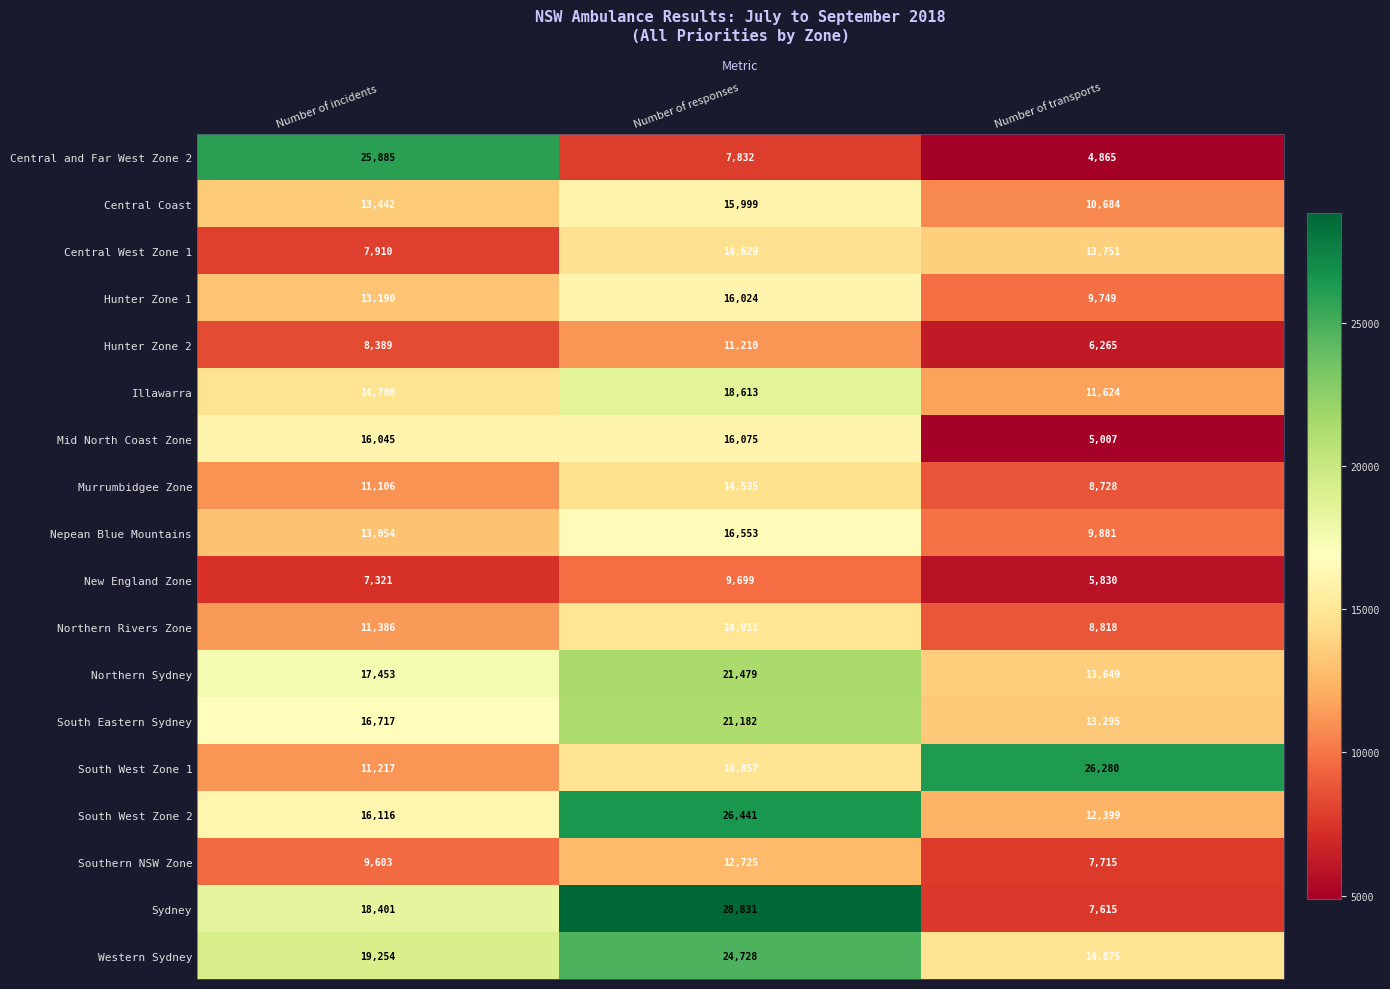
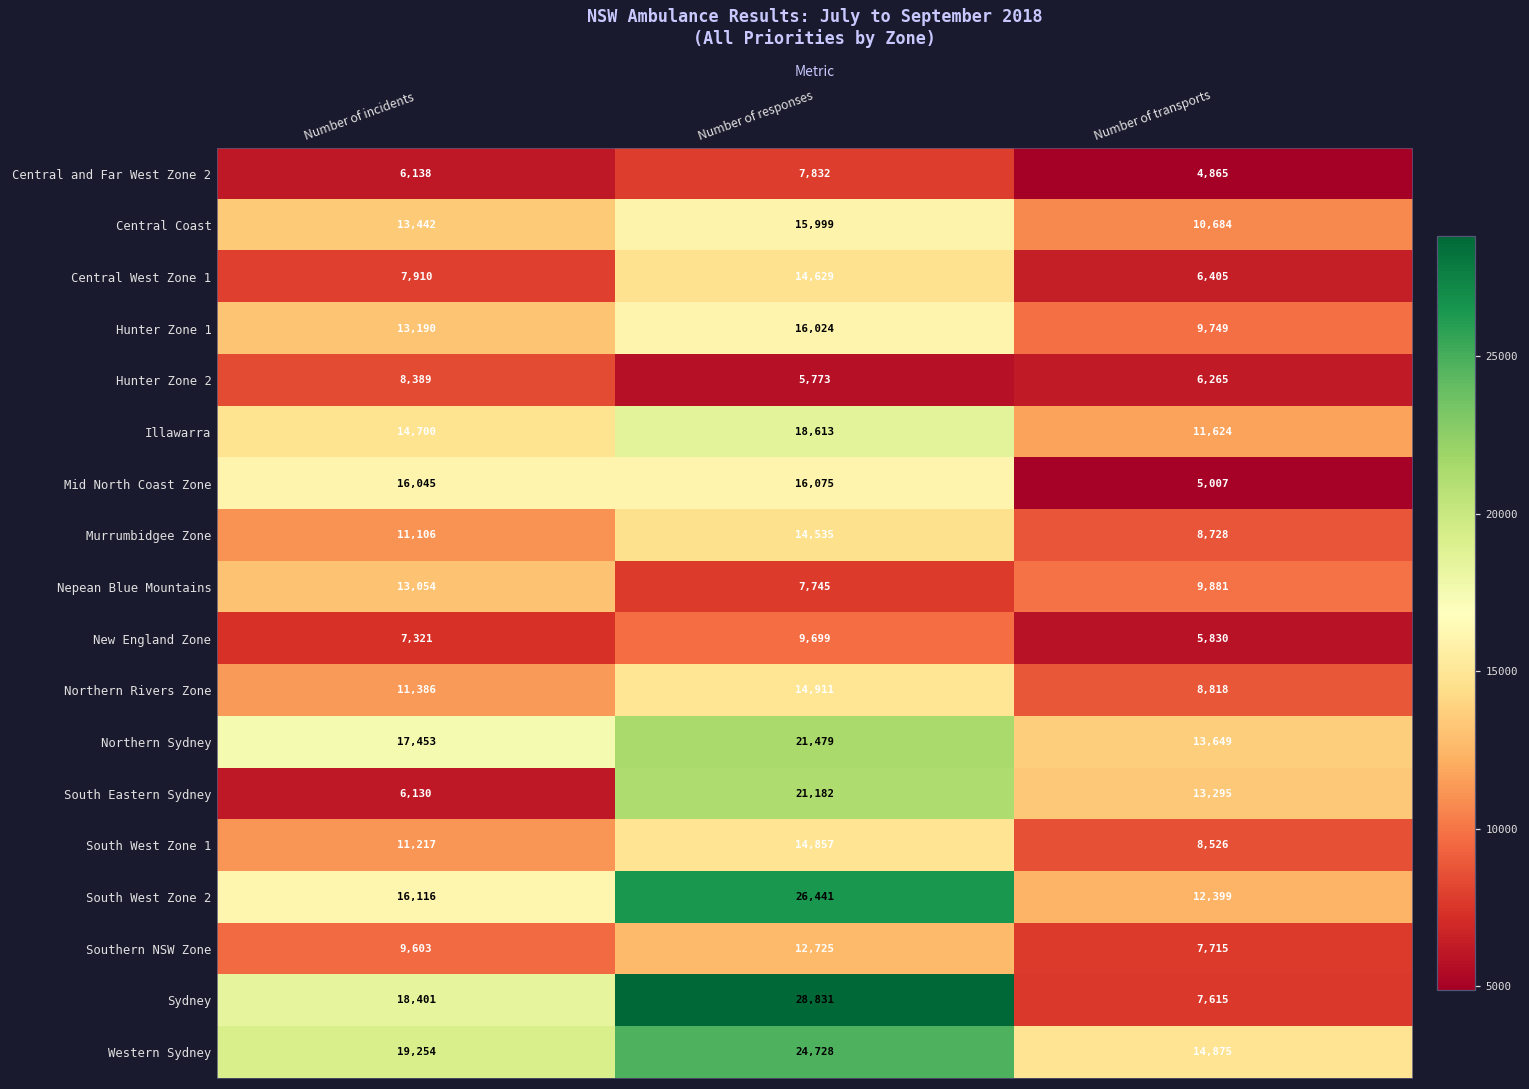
  {
    "Central and Far West Zone 2": {
-     "Number of incidents": "25,885",
+     "Number of incidents": "6,138",
      "Number of responses": "7,832",
      "Number of transports": "4,865"
    },
    "Central Coast": {
      "Number of incidents": "13,442",
      "Number of responses": "15,999",
      "Number of transports": "10,684"
    },
    "Central West Zone 1": {
      "Number of incidents": "7,910",
      "Number of responses": "14,629",
-     "Number of transports": "13,751"
+     "Number of transports": "6,405"
    },
    "Hunter Zone 1": {
      "Number of incidents": "13,190",
      "Number of responses": "16,024",
      "Number of transports": "9,749"
    },
    "Hunter Zone 2": {
      "Number of incidents": "8,389",
-     "Number of responses": "11,210",
+     "Number of responses": "5,773",
      "Number of transports": "6,265"
    },
    "Illawarra": {
      "Number of incidents": "14,700",
      "Number of responses": "18,613",
      "Number of transports": "11,624"
    },
    "Mid North Coast Zone": {
      "Number of incidents": "16,045",
      "Number of responses": "16,075",
      "Number of transports": "5,007"
    },
    "Murrumbidgee Zone": {
      "Number of incidents": "11,106",
      "Number of responses": "14,535",
      "Number of transports": "8,728"
    },
    "Nepean Blue Mountains": {
      "Number of incidents": "13,054",
-     "Number of responses": "16,553",
+     "Number of responses": "7,745",
      "Number of transports": "9,881"
    },
    "New England Zone": {
      "Number of incidents": "7,321",
      "Number of responses": "9,699",
      "Number of transports": "5,830"
    },
    "Northern Rivers Zone": {
      "Number of incidents": "11,386",
      "Number of responses": "14,911",
      "Number of transports": "8,818"
    },
    "Northern Sydney": {
      "Number of incidents": "17,453",
      "Number of responses": "21,479",
      "Number of transports": "13,649"
    },
    "South Eastern Sydney": {
-     "Number of incidents": "16,717",
+     "Number of incidents": "6,130",
      "Number of responses": "21,182",
      "Number of transports": "13,295"
    },
    "South West Zone 1": {
      "Number of incidents": "11,217",
      "Number of responses": "14,857",
-     "Number of transports": "26,280"
+     "Number of transports": "8,526"
    },
    "South West Zone 2": {
      "Number of incidents": "16,116",
      "Number of responses": "26,441",
      "Number of transports": "12,399"
    },
    "Southern NSW Zone": {
      "Number of incidents": "9,603",
      "Number of responses": "12,725",
      "Number of transports": "7,715"
    },
    "Sydney": {
      "Number of incidents": "18,401",
      "Number of responses": "28,831",
      "Number of transports": "7,615"
    },
    "Western Sydney": {
      "Number of incidents": "19,254",
      "Number of responses": "24,728",
      "Number of transports": "14,875"
    }
  }
